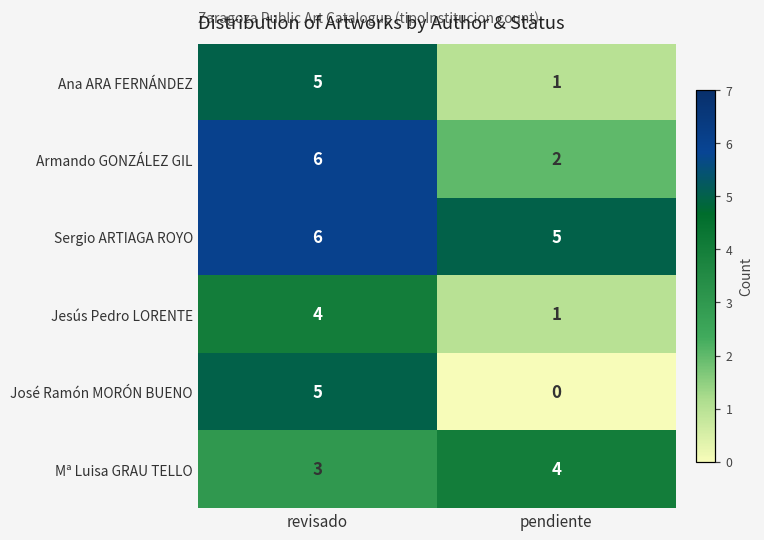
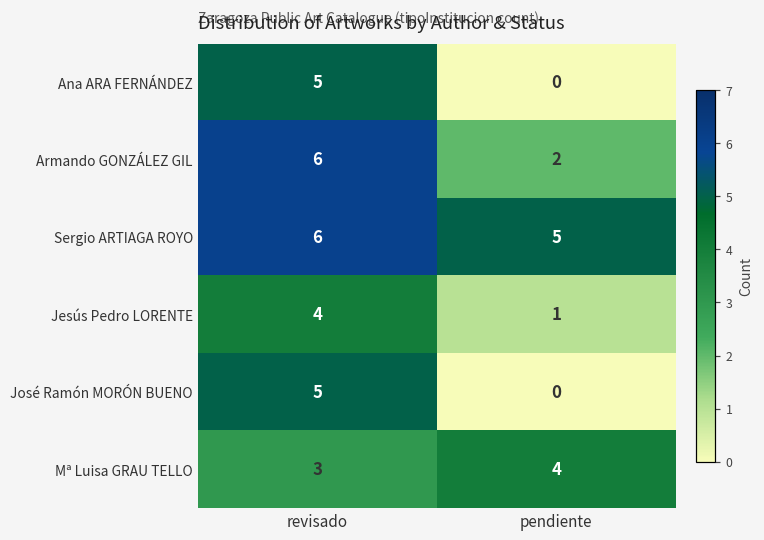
  {
    "Ana ARA FERNÁNDEZ": {
      "revisado": 5,
-     "pendiente": 1
+     "pendiente": 0
    },
    "Armando GONZÁLEZ GIL": {
      "revisado": 6,
      "pendiente": 2
    },
    "Sergio ARTIAGA ROYO": {
      "revisado": 6,
      "pendiente": 5
    },
    "Jesús Pedro LORENTE": {
      "revisado": 4,
      "pendiente": 1
    },
    "José Ramón MORÓN BUENO": {
      "revisado": 5,
      "pendiente": 0
    },
    "Mª Luisa GRAU TELLO": {
      "revisado": 3,
      "pendiente": 4
    }
  }
